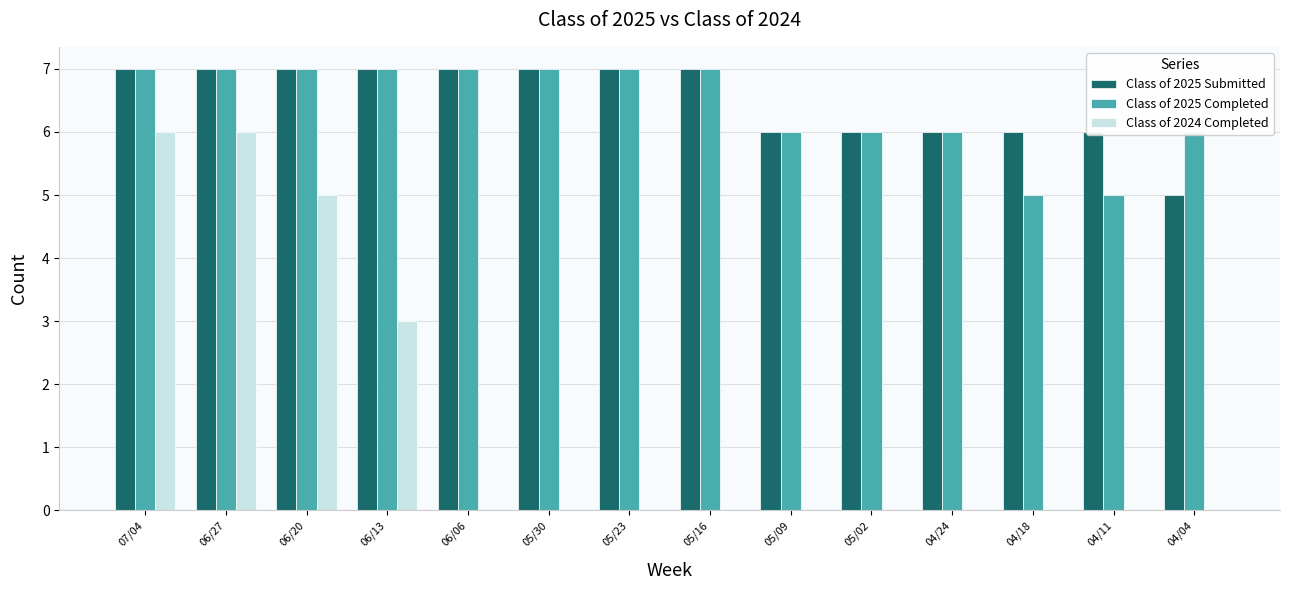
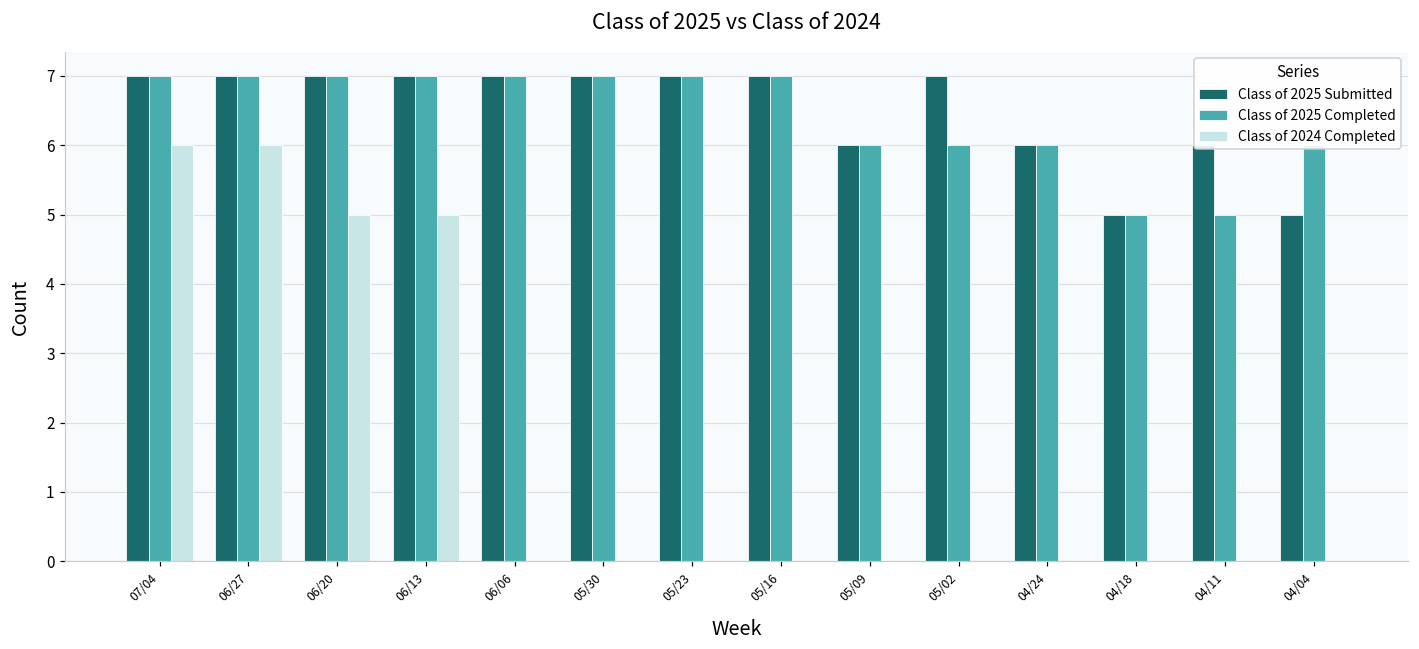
  {
    "Class of 2025 Submitted": {
      "07/04": 7,
      "06/27": 7,
      "06/20": 7,
      "06/13": 7,
      "06/06": 7,
      "05/30": 7,
      "05/23": 7,
      "05/16": 7,
      "05/09": 6,
-     "05/02": 6,
+     "05/02": 7,
      "04/24": 6,
-     "04/18": 6,
+     "04/18": 5,
      "04/04": 5
    },
    "Class of 2025 Completed": {
      "07/04": 7,
      "06/27": 7,
      "06/20": 7,
      "06/13": 7,
      "06/06": 7,
      "05/30": 7,
      "05/23": 7,
      "05/16": 7,
      "05/09": 6,
      "05/02": 6,
      "04/24": 6,
      "04/18": 5,
      "04/11": 5
    },
    "Class of 2024 Completed": {
      "07/04": 6,
      "06/27": 6,
      "06/20": 5,
-     "06/13": 3,
+     "06/13": 5,
      "06/06": 0,
      "05/30": 0,
      "05/23": 0,
      "05/16": 0,
      "05/09": 0,
      "05/02": 0,
      "04/24": 0,
      "04/18": 0,
      "04/11": 0,
      "04/04": 0
    }
  }
